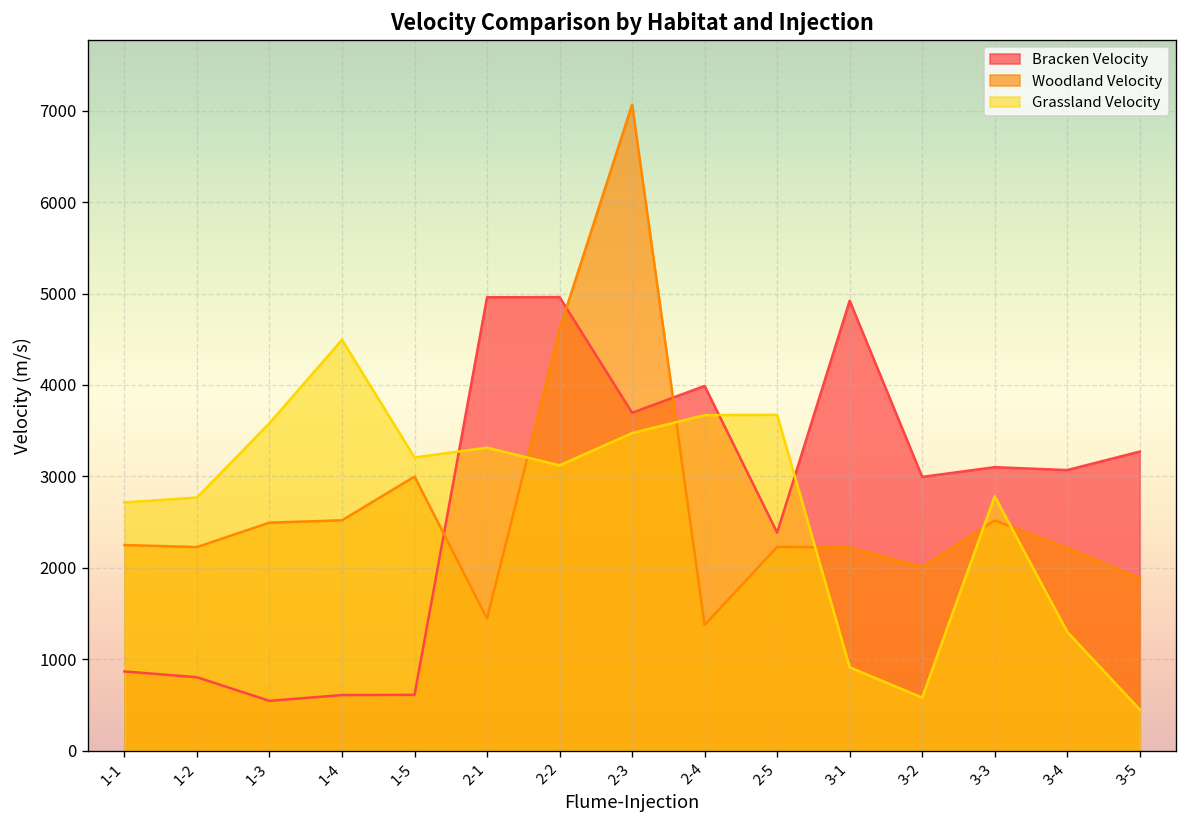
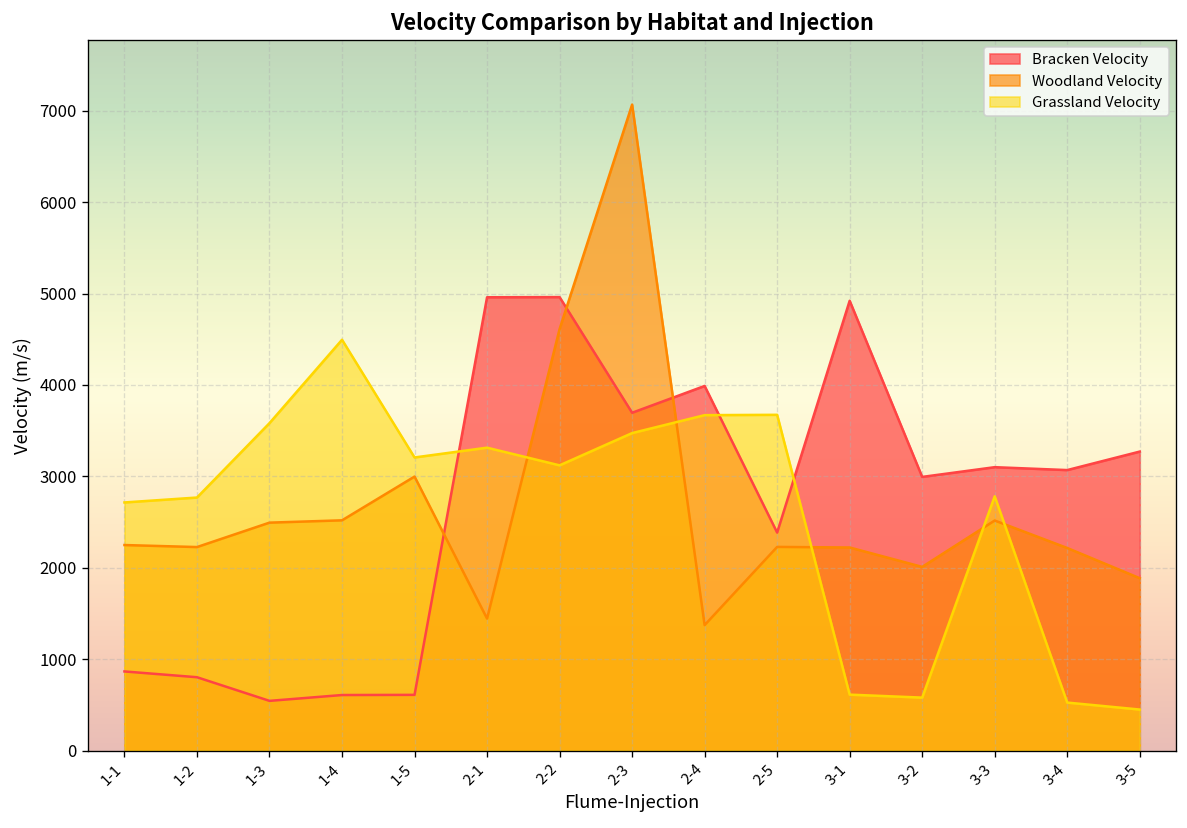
  {
    "Bracken Velocity": {
      "1-1": 900,
      "1-2": 800,
      "1-3": 500,
      "1-4": 600,
      "1-5": 600,
      "2-1": 5000,
      "2-2": 5000,
      "2-3": 3700,
      "2-4": 4000,
      "2-5": 2400,
      "3-1": 4900,
      "3-2": 3000,
      "3-3": 3100,
      "3-4": 3100,
      "3-5": 3300
    },
    "Woodland Velocity": {
      "1-1": 2200,
      "1-2": 2200,
      "1-3": 2500,
      "1-4": 2500,
      "1-5": 3000,
      "2-1": 1400,
      "2-2": 4600,
      "2-3": 7100,
      "2-4": 1400,
      "2-5": 2200,
      "3-1": 2200,
      "3-2": 2000,
      "3-3": 2500,
      "3-4": 2200,
      "3-5": 1900
    },
    "Grassland Velocity": {
      "1-1": 2700,
      "1-2": 2800,
      "1-3": 3600,
      "1-4": 4500,
      "1-5": 3200,
      "2-1": 3300,
      "2-2": 3100,
      "2-3": 3500,
      "2-4": 3700,
      "2-5": 3700,
-     "3-1": 900,
+     "3-1": 600,
      "3-2": 600,
      "3-3": 2800,
-     "3-4": 1300,
+     "3-4": 500,
      "3-5": 400
    }
  }
